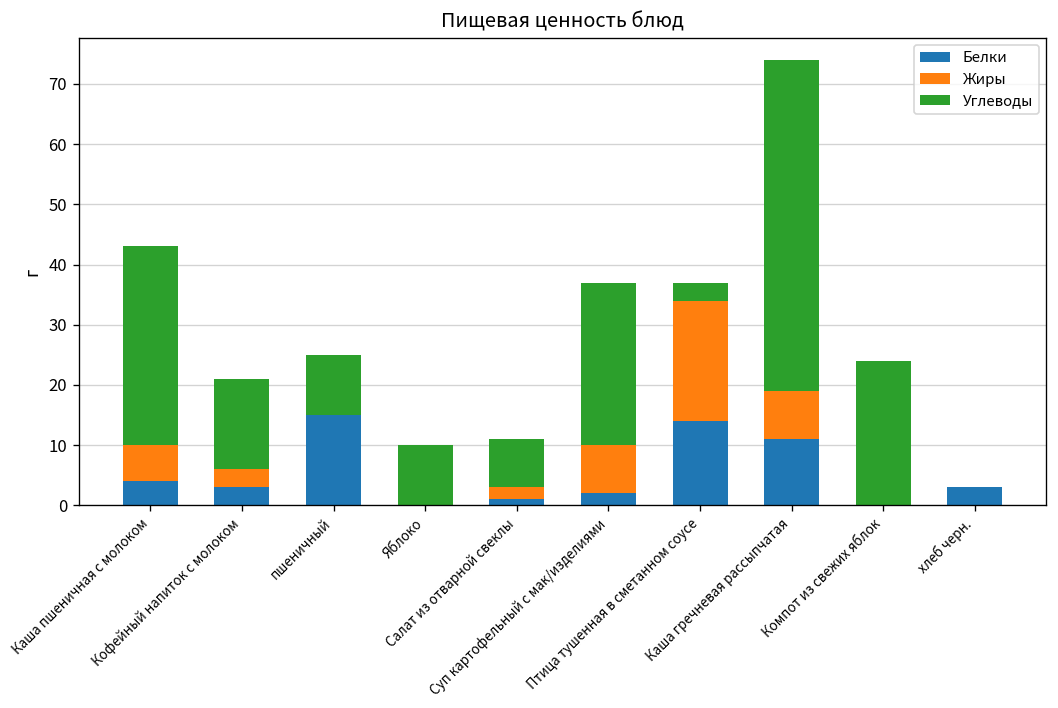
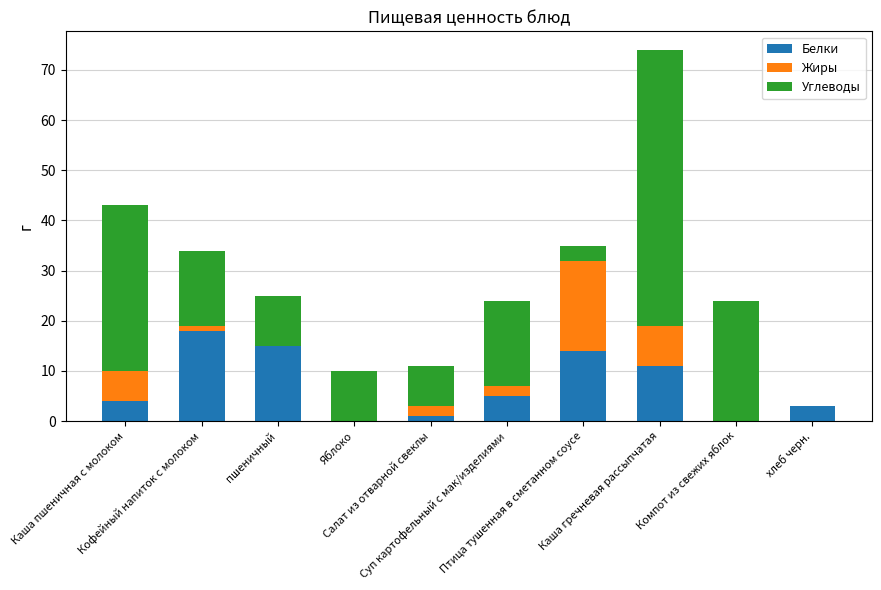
  {
    "Белки": {
      "Каша пшеничная с молоком": 4,
-     "Кофейный напиток с молоком": 3,
+     "Кофейный напиток с молоком": 18,
      "пшеничный": 15,
      "Яблоко": 0,
      "Салат из отварной свеклы": 1,
-     "Суп картофельный с мак/изделиями": 2,
+     "Суп картофельный с мак/изделиями": 5,
      "Птица тушенная в сметанном соусе": 14,
      "Каша гречневая рассыпчатая": 11,
      "Компот из свежих яблок": 0,
      "хлеб черн.": 3
    },
    "Жиры": {
      "Каша пшеничная с молоком": 6,
-     "Кофейный напиток с молоком": 3,
+     "Кофейный напиток с молоком": 1,
      "пшеничный": 0,
      "Яблоко": 0,
      "Салат из отварной свеклы": 2,
-     "Суп картофельный с мак/изделиями": 8,
-     "Птица тушенная в сметанном соусе": 20,
+     "Суп картофельный с мак/изделиями": 2,
+     "Птица тушенная в сметанном соусе": 18,
      "Каша гречневая рассыпчатая": 8,
      "Компот из свежих яблок": 0,
      "хлеб черн.": 0
    },
    "Углеводы": {
      "Каша пшеничная с молоком": 33,
      "Кофейный напиток с молоком": 15,
      "пшеничный": 10,
      "Яблоко": 10,
      "Салат из отварной свеклы": 8,
-     "Суп картофельный с мак/изделиями": 27,
+     "Суп картофельный с мак/изделиями": 17,
      "Птица тушенная в сметанном соусе": 3,
      "Каша гречневая рассыпчатая": 55,
      "Компот из свежих яблок": 24,
      "хлеб черн.": 0
    }
  }
